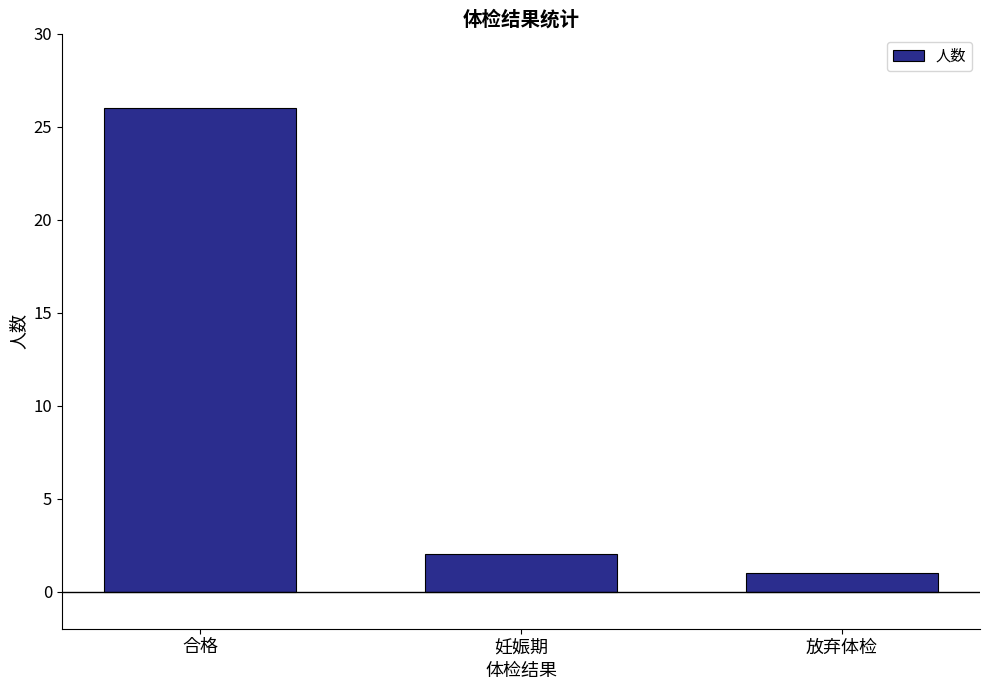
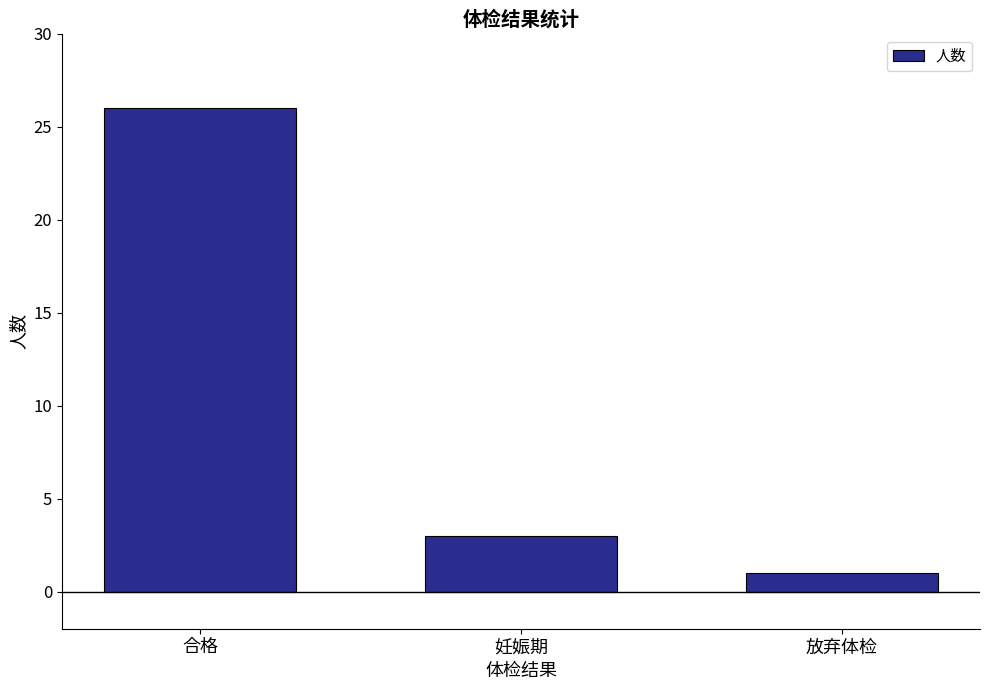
  {
    "合格": 26,
-   "妊娠期": 2,
+   "妊娠期": 3,
    "放弃体检": 1
  }
